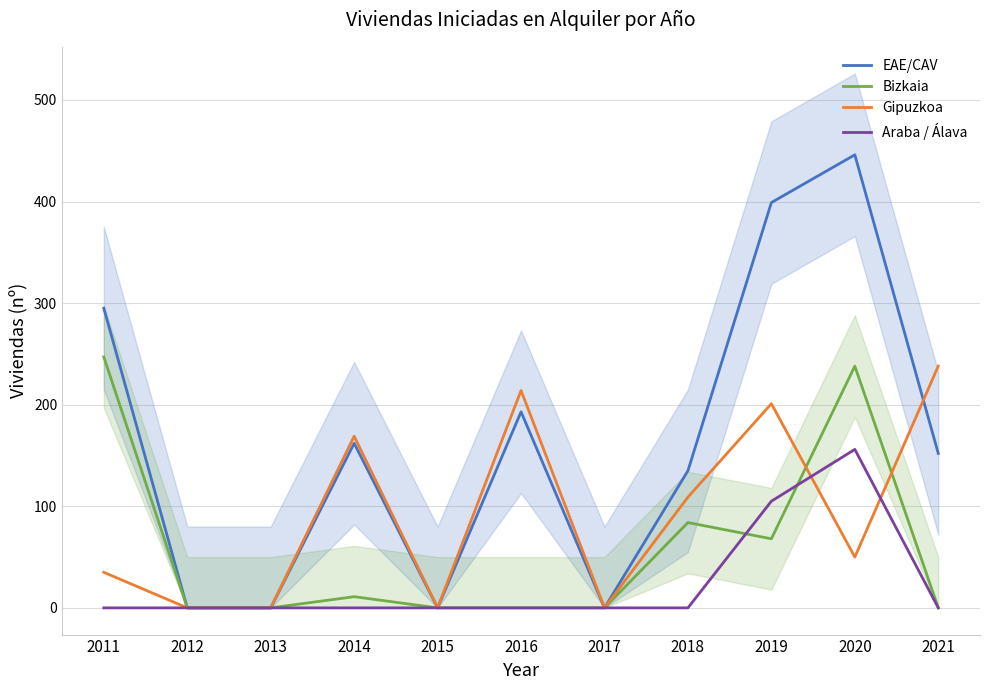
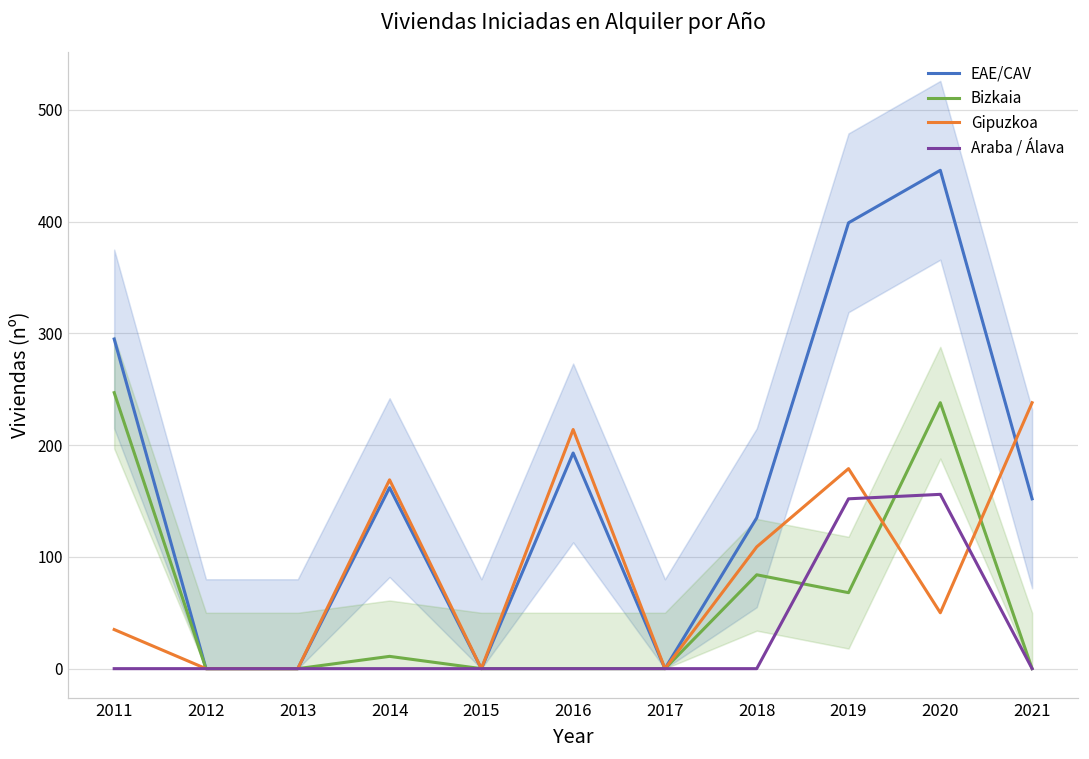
  {
    "Gipuzkoa": {
      "2011": 35,
      "2014": 169,
      "2016": 214,
      "2018": 109,
-     "2019": 201,
+     "2019": 179,
      "2020": 50,
      "2021": 238
    },
    "Araba / Álava": {
      "2011": 0,
      "2014": 0,
      "2018": 0,
-     "2019": 105,
+     "2019": 152,
      "2020": 156
    }
  }
